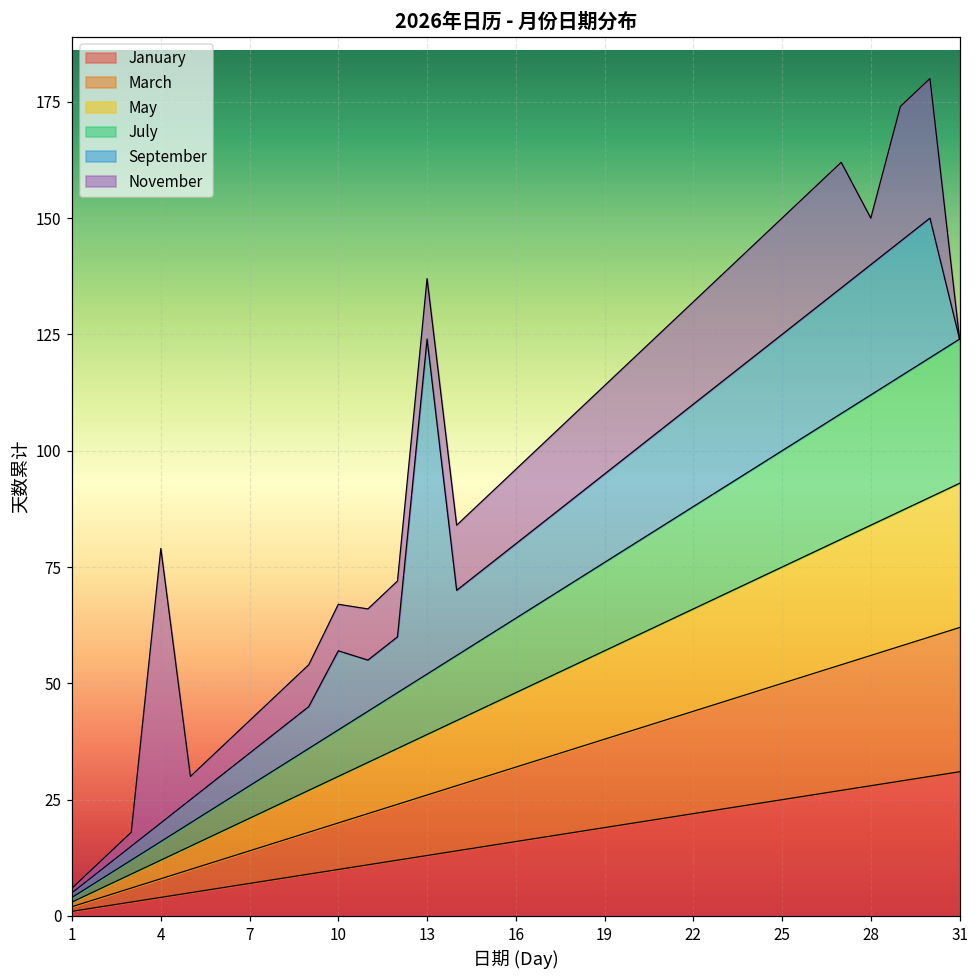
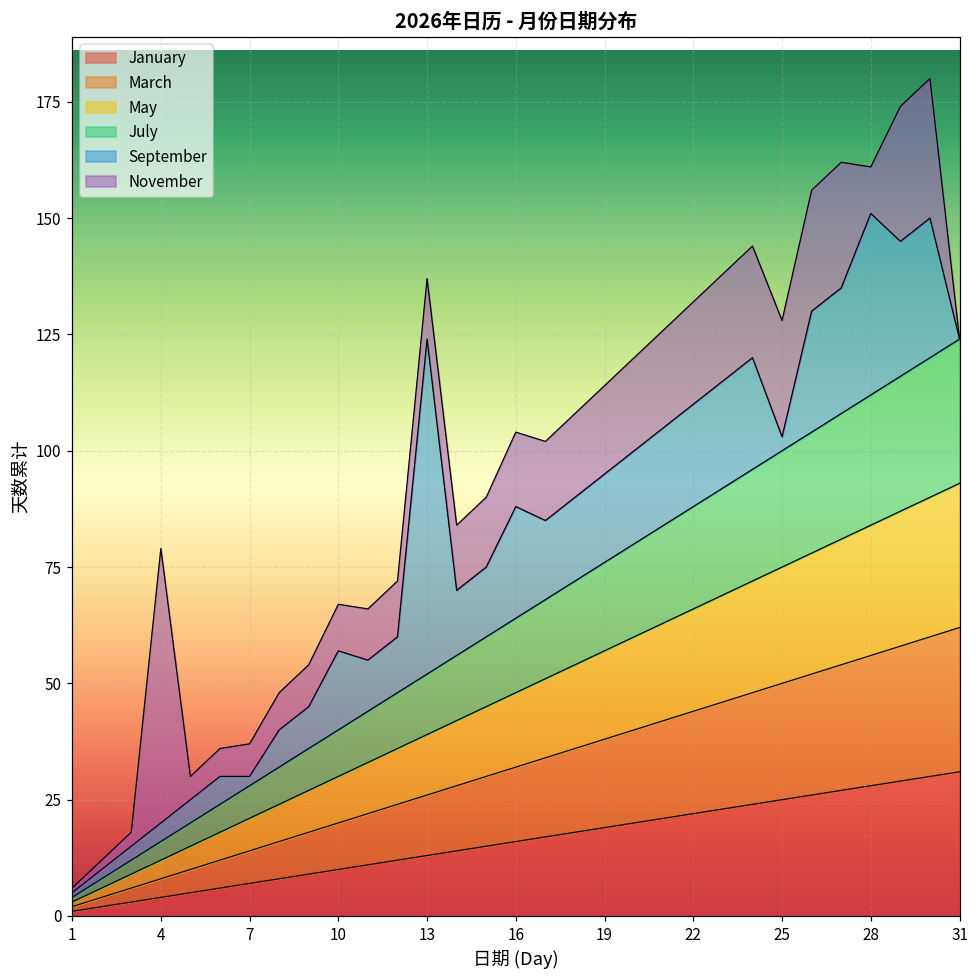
  {
    "May": {
      "1": 1,
      "4": 4,
      "7": 7,
      "10": 10,
      "13": 13,
      "16": 16,
      "19": 19,
      "22": 22,
      "25": 25,
      "28": 28,
      "31": 31
    },
    "July": {
      "1": 1,
      "4": 4,
      "7": 7,
      "10": 10,
      "13": 13,
      "16": 16,
      "19": 19,
      "22": 22,
      "25": 25,
      "28": 28
    },
    "September": {
      "1": 1,
      "4": 4,
-     "7": 7,
+     "7": 2,
      "10": 17,
      "13": 72,
-     "16": 16,
+     "16": 24,
      "19": 19,
      "22": 22,
-     "25": 25,
-     "28": 28
+     "25": 3,
+     "28": 39
    },
    "November": {
      "1": 1,
      "4": 59,
      "7": 7,
      "10": 10,
      "13": 13,
      "16": 16,
      "19": 19,
      "22": 22,
      "25": 25,
      "28": 10
    }
  }
